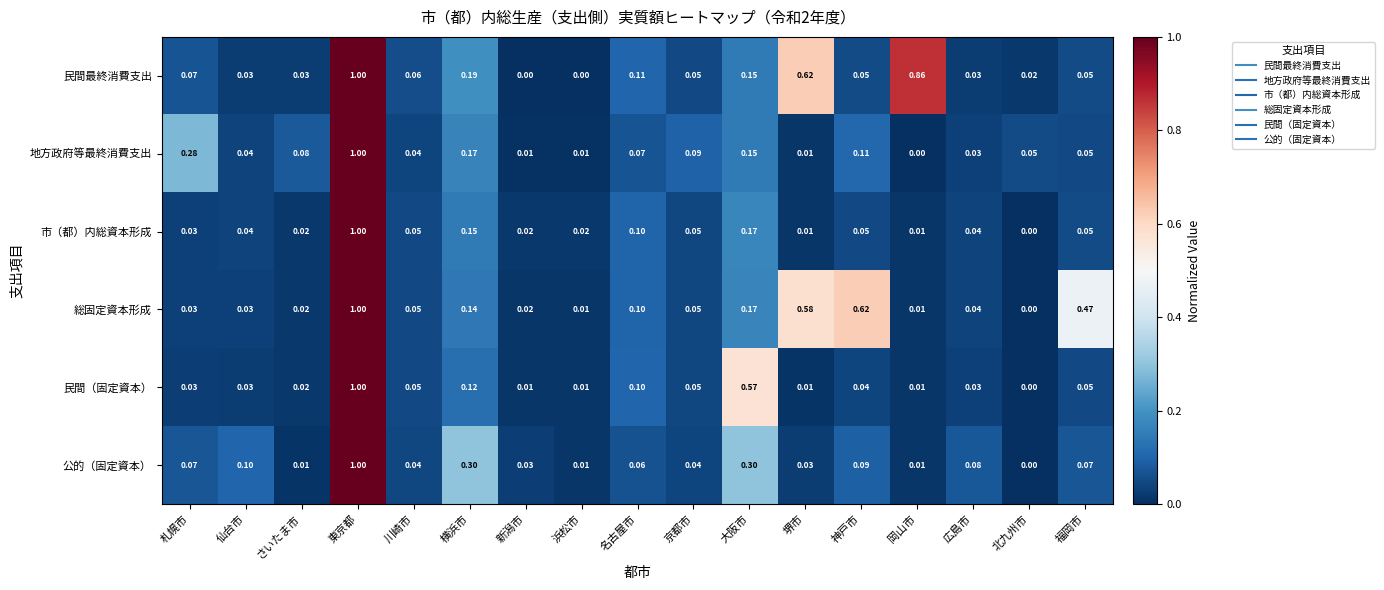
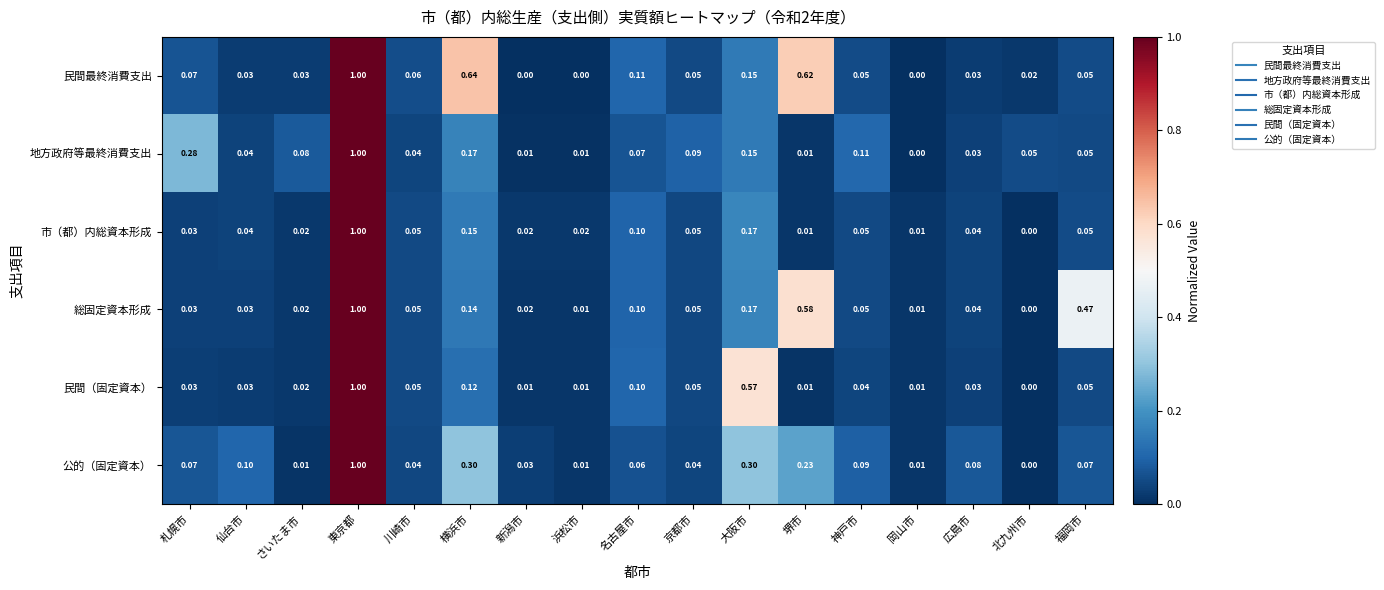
  {
    "民間最終消費支出": {
      "札幌市": 0.07,
      "仙台市": 0.03,
      "さいたま市": 0.03,
      "東京都": 1.00,
      "川崎市": 0.06,
-     "横浜市": 0.19,
+     "横浜市": 0.64,
      "新潟市": 0.00,
      "浜松市": 0.00,
      "名古屋市": 0.11,
      "京都市": 0.05,
      "大阪市": 0.15,
      "堺市": 0.62,
      "神戸市": 0.05,
-     "岡山市": 0.86,
+     "岡山市": 0.00,
      "広島市": 0.03,
      "北九州市": 0.02,
      "福岡市": 0.05
    },
    "地方政府等最終消費支出": {
      "札幌市": 0.28,
      "仙台市": 0.04,
      "さいたま市": 0.08,
      "東京都": 1.00,
      "川崎市": 0.04,
      "横浜市": 0.17,
      "新潟市": 0.01,
      "浜松市": 0.01,
      "名古屋市": 0.07,
      "京都市": 0.09,
      "大阪市": 0.15,
      "堺市": 0.01,
      "神戸市": 0.11,
      "岡山市": 0.00,
      "広島市": 0.03,
      "北九州市": 0.05,
      "福岡市": 0.05
    },
    "市（都）内総資本形成": {
      "札幌市": 0.03,
      "仙台市": 0.04,
      "さいたま市": 0.02,
      "東京都": 1.00,
      "川崎市": 0.05,
      "横浜市": 0.15,
      "新潟市": 0.02,
      "浜松市": 0.02,
      "名古屋市": 0.10,
      "京都市": 0.05,
      "大阪市": 0.17,
      "堺市": 0.01,
      "神戸市": 0.05,
      "岡山市": 0.01,
      "広島市": 0.04,
      "北九州市": 0.00,
      "福岡市": 0.05
    },
    "総固定資本形成": {
      "札幌市": 0.03,
      "仙台市": 0.03,
      "さいたま市": 0.02,
      "東京都": 1.00,
      "川崎市": 0.05,
      "横浜市": 0.14,
      "新潟市": 0.02,
      "浜松市": 0.01,
      "名古屋市": 0.10,
      "京都市": 0.05,
      "大阪市": 0.17,
      "堺市": 0.58,
-     "神戸市": 0.62,
+     "神戸市": 0.05,
      "岡山市": 0.01,
      "広島市": 0.04,
      "北九州市": 0.00,
      "福岡市": 0.47
    },
    "民間（固定資本）": {
      "札幌市": 0.03,
      "仙台市": 0.03,
      "さいたま市": 0.02,
      "東京都": 1.00,
      "川崎市": 0.05,
      "横浜市": 0.12,
      "新潟市": 0.01,
      "浜松市": 0.01,
      "名古屋市": 0.10,
      "京都市": 0.05,
      "大阪市": 0.57,
      "堺市": 0.01,
      "神戸市": 0.04,
      "岡山市": 0.01,
      "広島市": 0.03,
      "北九州市": 0.00,
      "福岡市": 0.05
    },
    "公的（固定資本）": {
      "札幌市": 0.07,
      "仙台市": 0.10,
      "さいたま市": 0.01,
      "東京都": 1.00,
      "川崎市": 0.04,
      "横浜市": 0.30,
      "新潟市": 0.03,
      "浜松市": 0.01,
      "名古屋市": 0.06,
      "京都市": 0.04,
      "大阪市": 0.30,
-     "堺市": 0.03,
+     "堺市": 0.23,
      "神戸市": 0.09,
      "岡山市": 0.01,
      "広島市": 0.08,
      "北九州市": 0.00,
      "福岡市": 0.07
    }
  }
